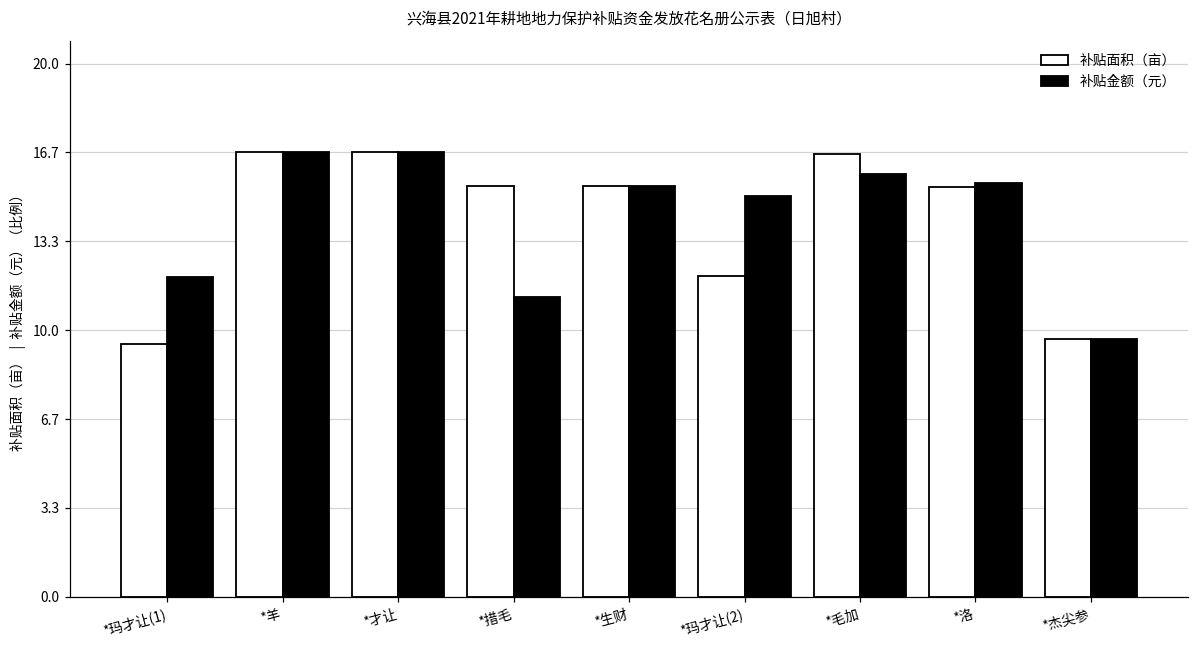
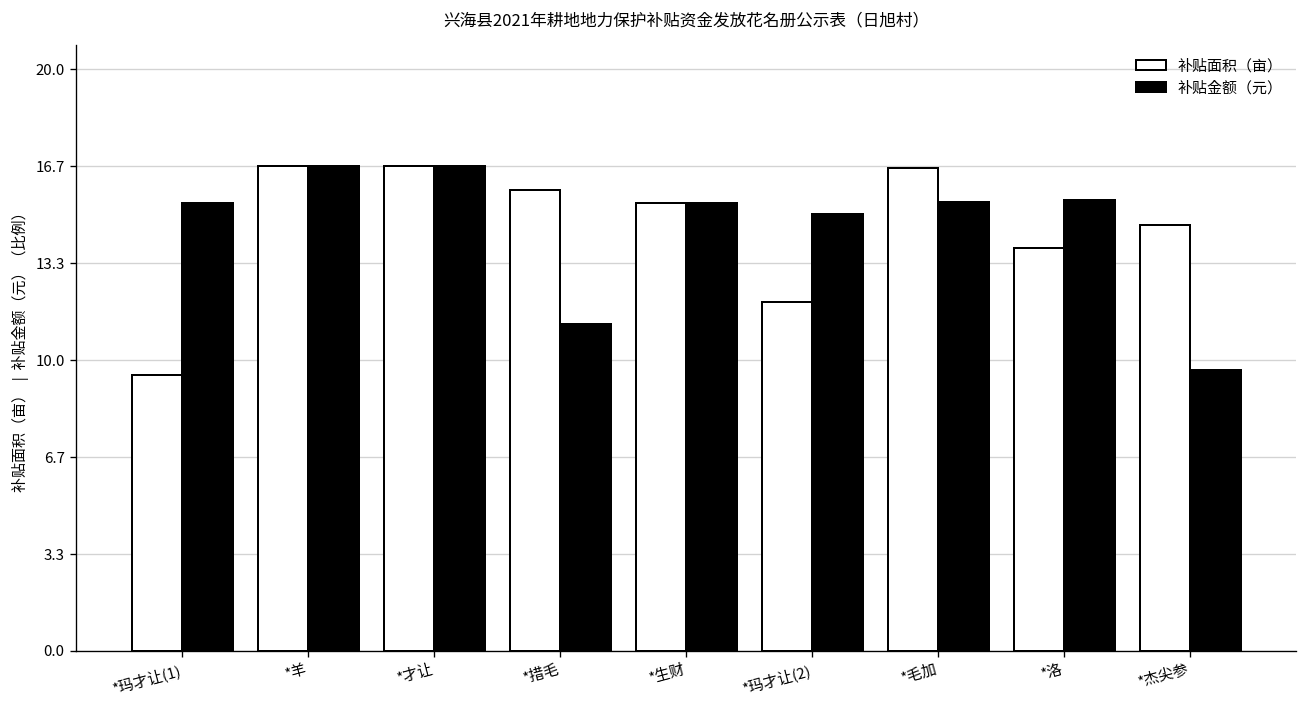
  {
    "补贴面积（亩）": {
      "*玛才让(1)": 9.5,
      "*羊": 16.7,
      "*才让": 16.7,
-     "*措毛": 15.4,
+     "*措毛": 15.8,
      "*生财": 15.4,
      "*玛才让(2)": 12.0,
      "*毛加": 16.6,
-     "*洛": 15.4,
-     "*杰尖参": 9.7
+     "*洛": 13.9,
+     "*杰尖参": 14.6
    },
    "补贴金额（元）": {
-     "*玛才让(1)": 12.0,
+     "*玛才让(1)": 15.4,
      "*羊": 16.7,
      "*才让": 16.7,
      "*措毛": 11.2,
      "*生财": 15.4,
      "*玛才让(2)": 15.0,
-     "*毛加": 15.9,
+     "*毛加": 15.4,
      "*洛": 15.5,
      "*杰尖参": 9.7
    }
  }
